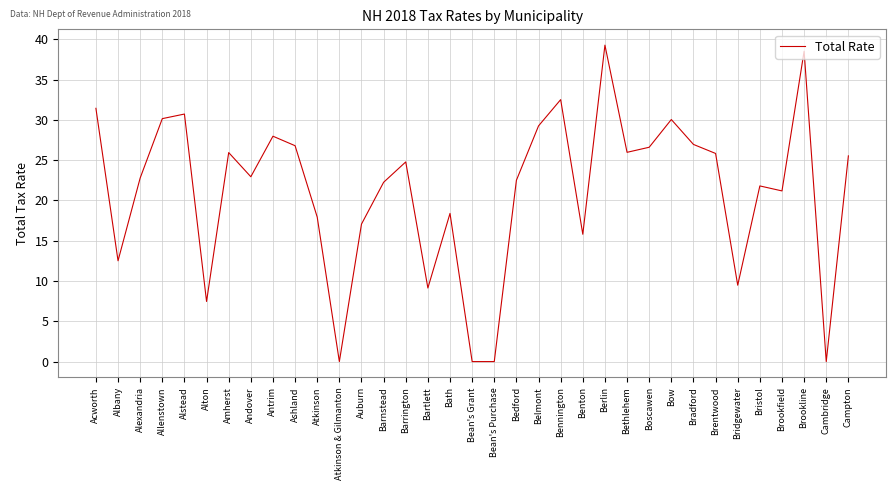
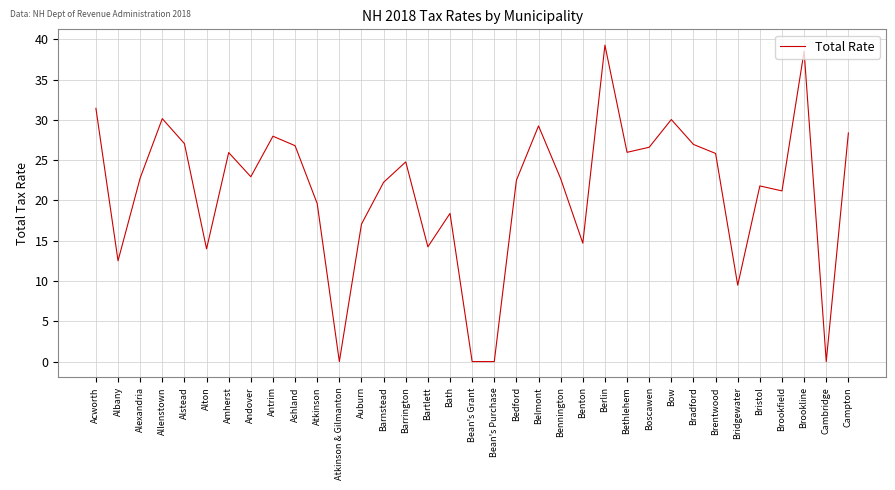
  {
    "Acworth": 31,
    "Albany": 13,
    "Alexandria": 23,
    "Allenstown": 30,
-   "Alstead": 31,
-   "Alton": 7,
+   "Alstead": 27,
+   "Alton": 14,
    "Amherst": 26,
    "Andover": 23,
    "Antrim": 28,
    "Ashland": 27,
-   "Atkinson": 18,
+   "Atkinson": 20,
    "Atkinson & Gilmanton": 0,
    "Auburn": 17,
    "Barnstead": 22,
    "Barrington": 25,
-   "Bartlett": 9,
+   "Bartlett": 14,
    "Bath": 18,
    "Bean's Grant": 0,
    "Bean's Purchase": 0,
    "Bedford": 23,
    "Belmont": 29,
-   "Bennington": 33,
-   "Benton": 16,
+   "Bennington": 23,
+   "Benton": 15,
    "Berlin": 39,
    "Bethlehem": 26,
    "Boscawen": 27,
    "Bow": 30,
    "Bradford": 27,
    "Brentwood": 26,
    "Bridgewater": 9,
    "Bristol": 22,
    "Brookfield": 21,
    "Cambridge": 0,
-   "Campton": 26
+   "Campton": 28
  }
